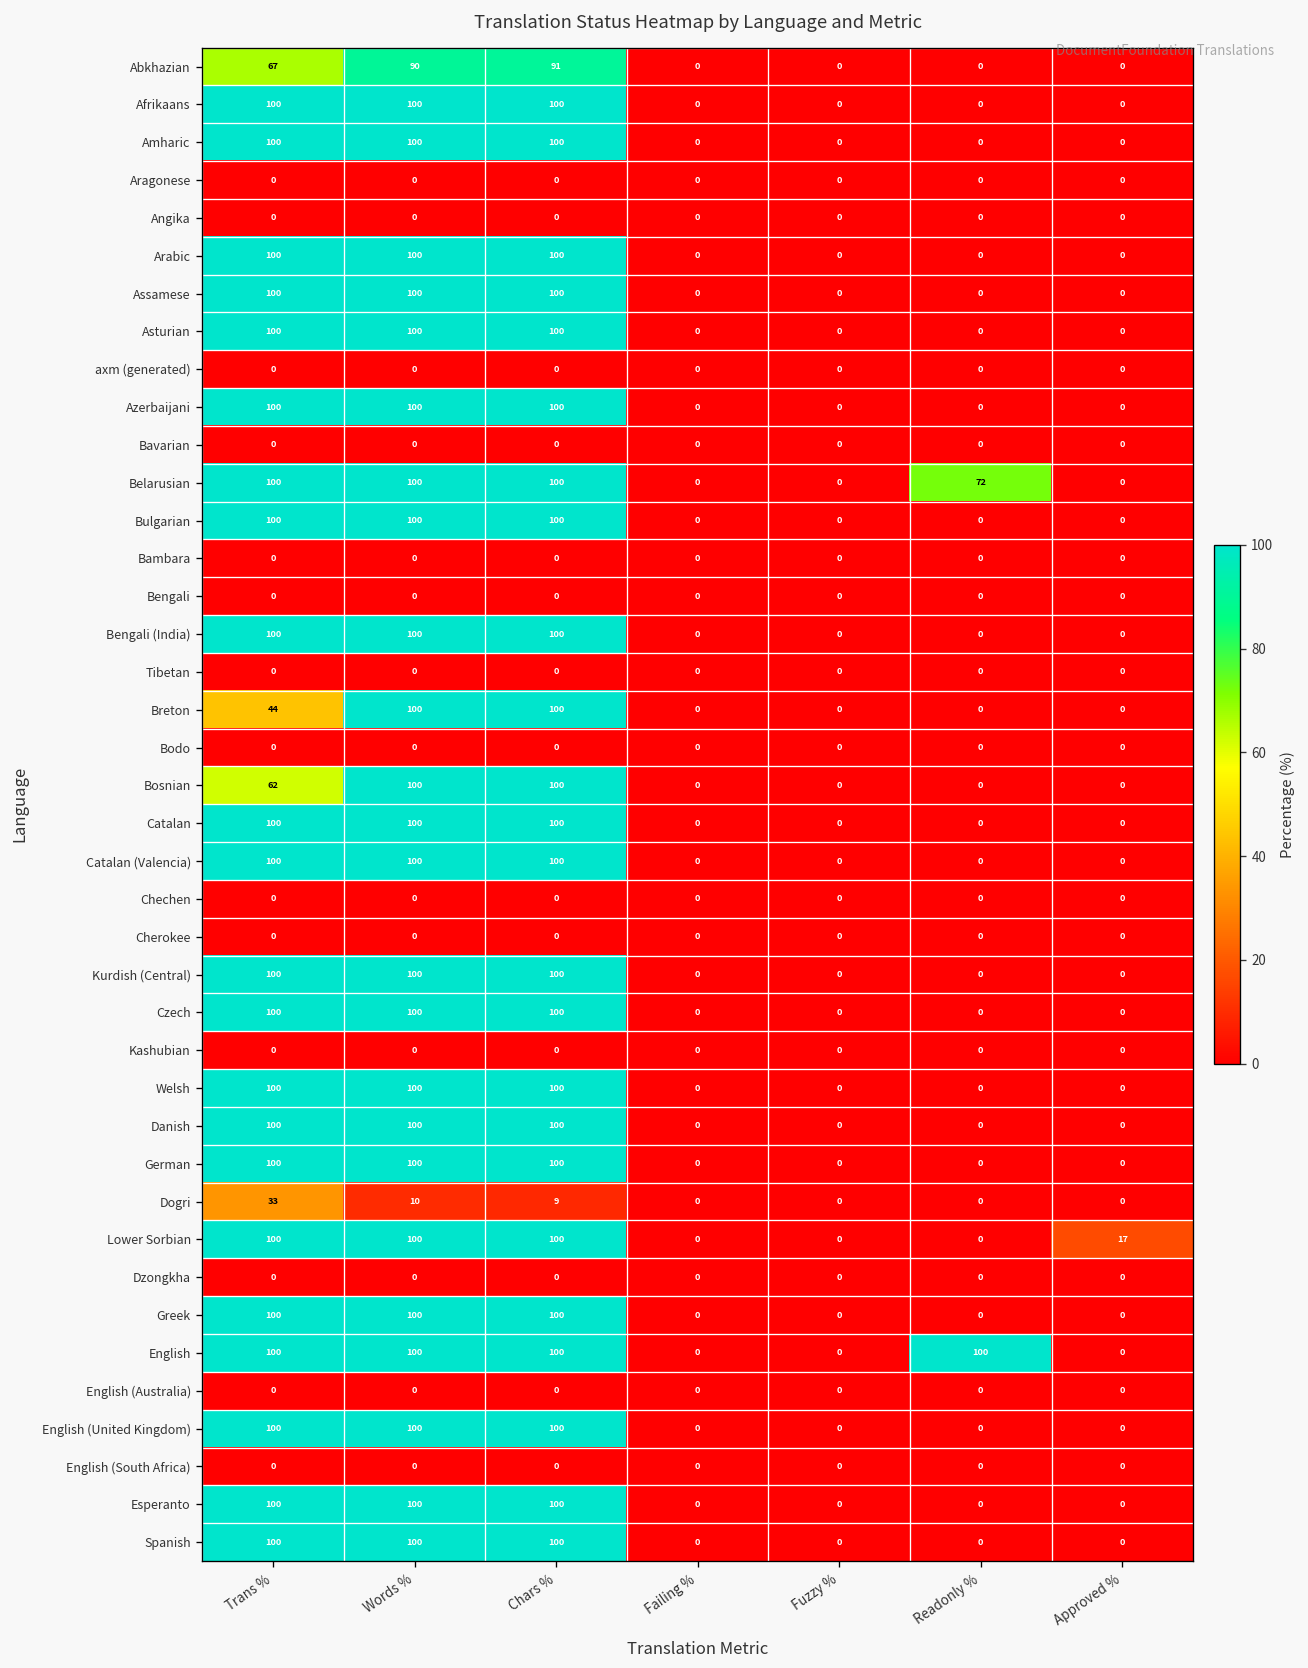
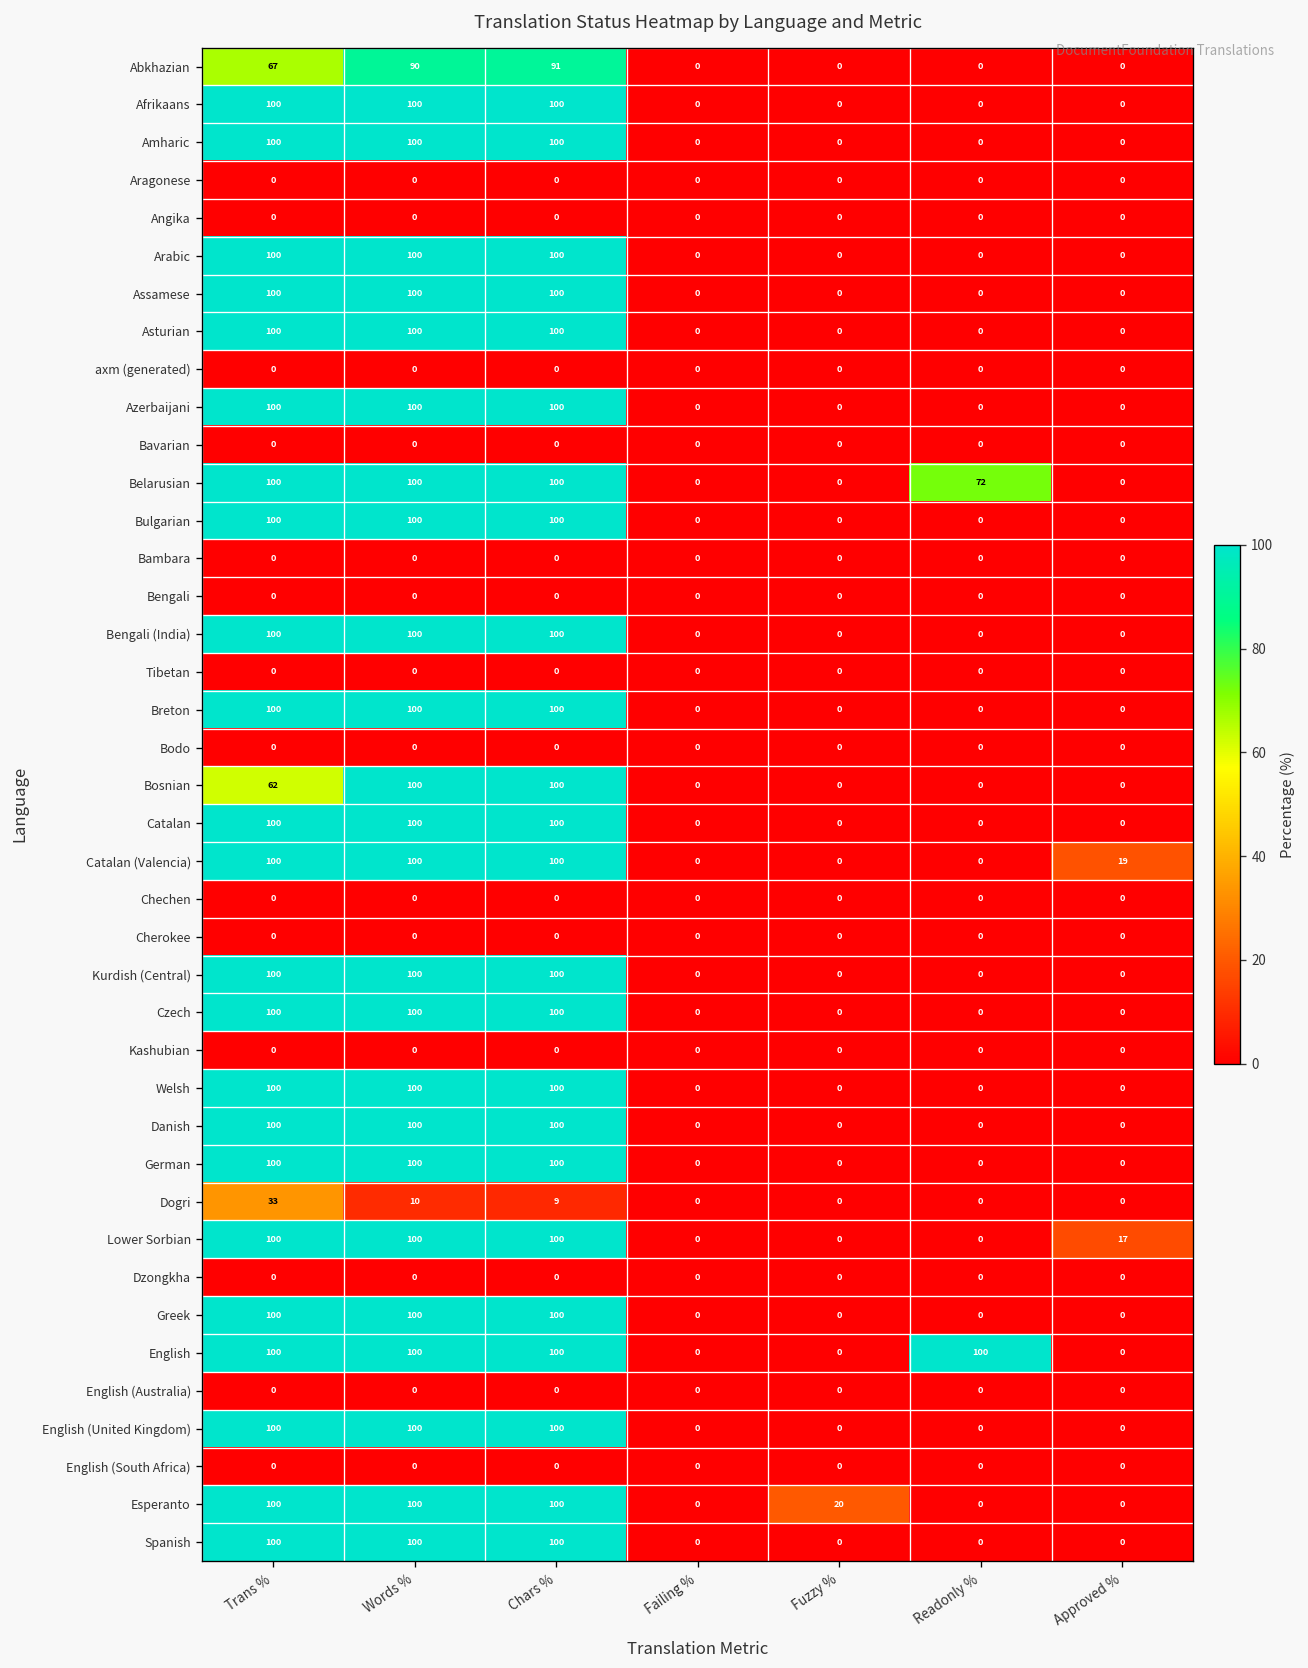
  {
    "Breton": {
-     "Trans %": 44,
+     "Trans %": 100,
      "Words %": 100,
      "Chars %": 100,
      "Failing %": 0,
      "Fuzzy %": 0,
      "Readonly %": 0,
      "Approved %": 0
    },
    "Catalan (Valencia)": {
      "Trans %": 100,
      "Words %": 100,
      "Chars %": 100,
      "Failing %": 0,
      "Fuzzy %": 0,
      "Readonly %": 0,
-     "Approved %": 0
+     "Approved %": 19
    },
    "Esperanto": {
      "Trans %": 100,
      "Words %": 100,
      "Chars %": 100,
      "Failing %": 0,
-     "Fuzzy %": 0,
+     "Fuzzy %": 20,
      "Readonly %": 0,
      "Approved %": 0
    }
  }
